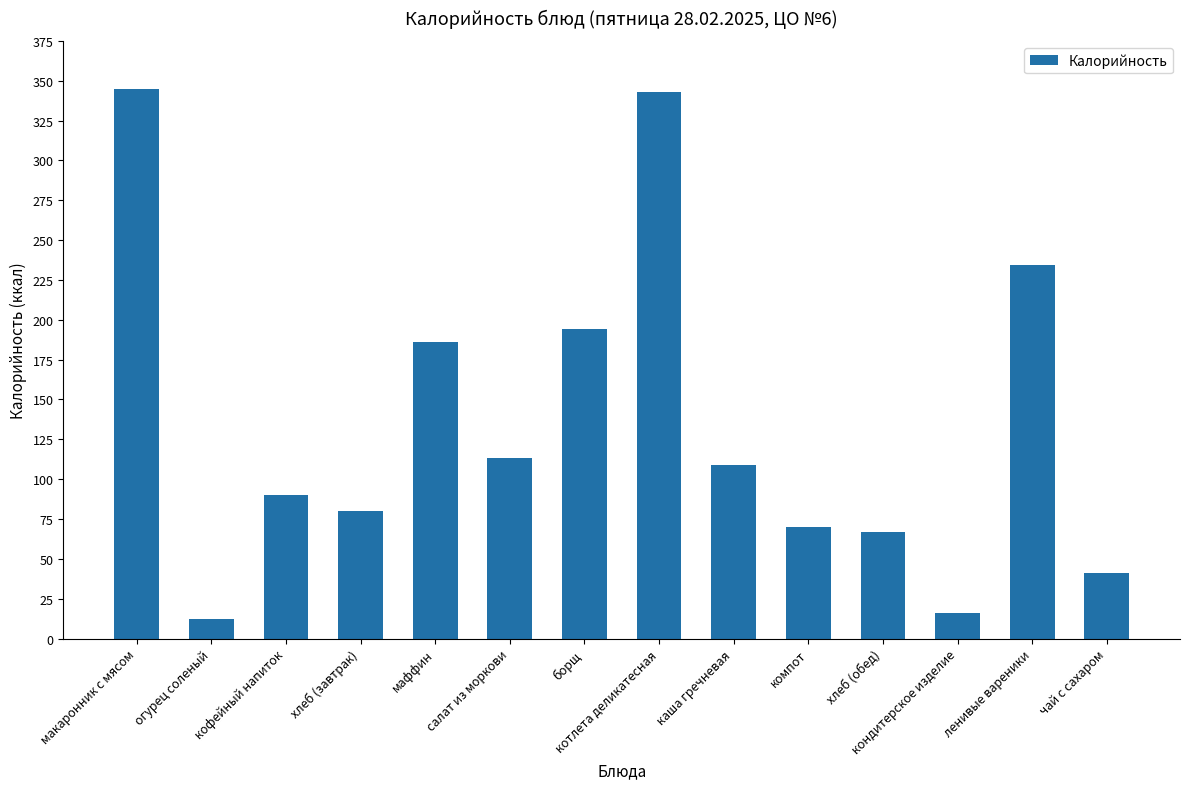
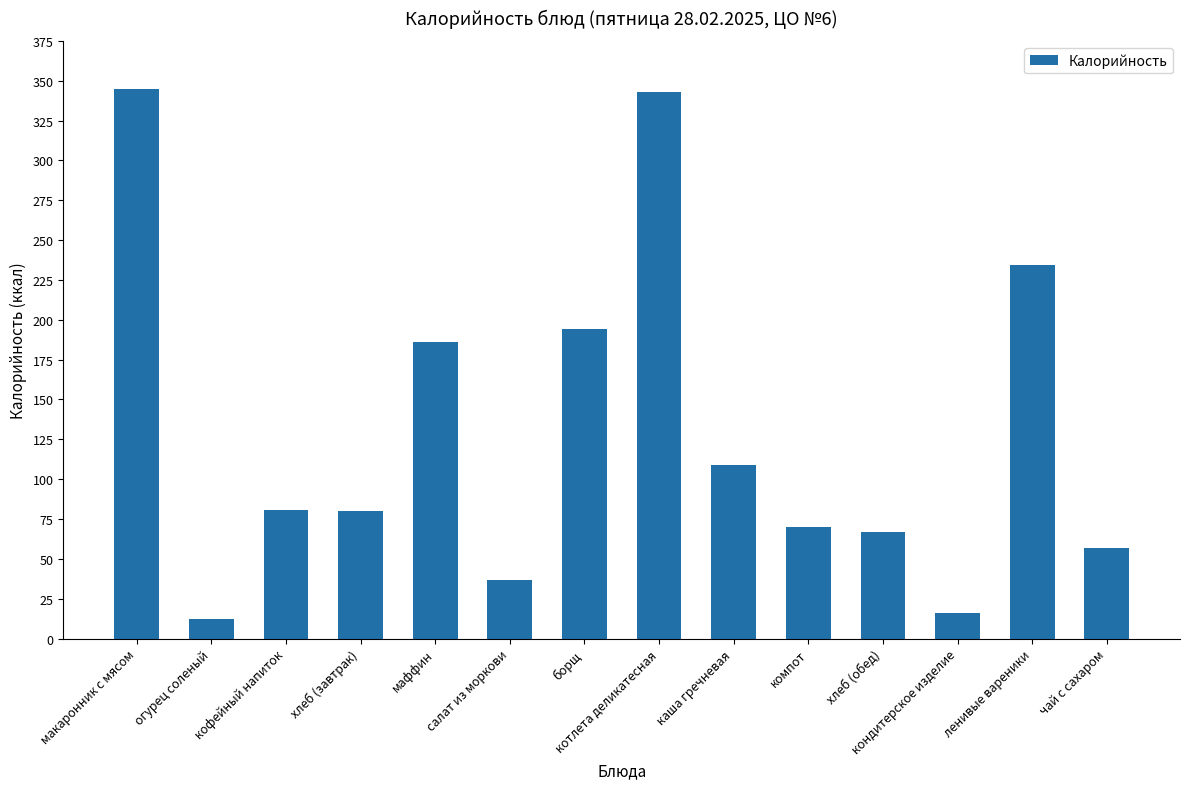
  {
    "макаронник с мясом": 345,
    "огурец соленый": 12,
-   "кофейный напиток": 90,
+   "кофейный напиток": 80,
    "хлеб (завтрак)": 80,
    "маффин": 186,
-   "салат из моркови": 113,
+   "салат из моркови": 37,
    "борщ": 194,
    "котлета деликатесная": 343,
    "каша гречневая": 109,
    "компот": 70,
    "хлеб (обед)": 67,
    "кондитерское изделие": 16,
    "ленивые вареники": 234,
-   "чай с сахаром": 41
+   "чай с сахаром": 57
  }
